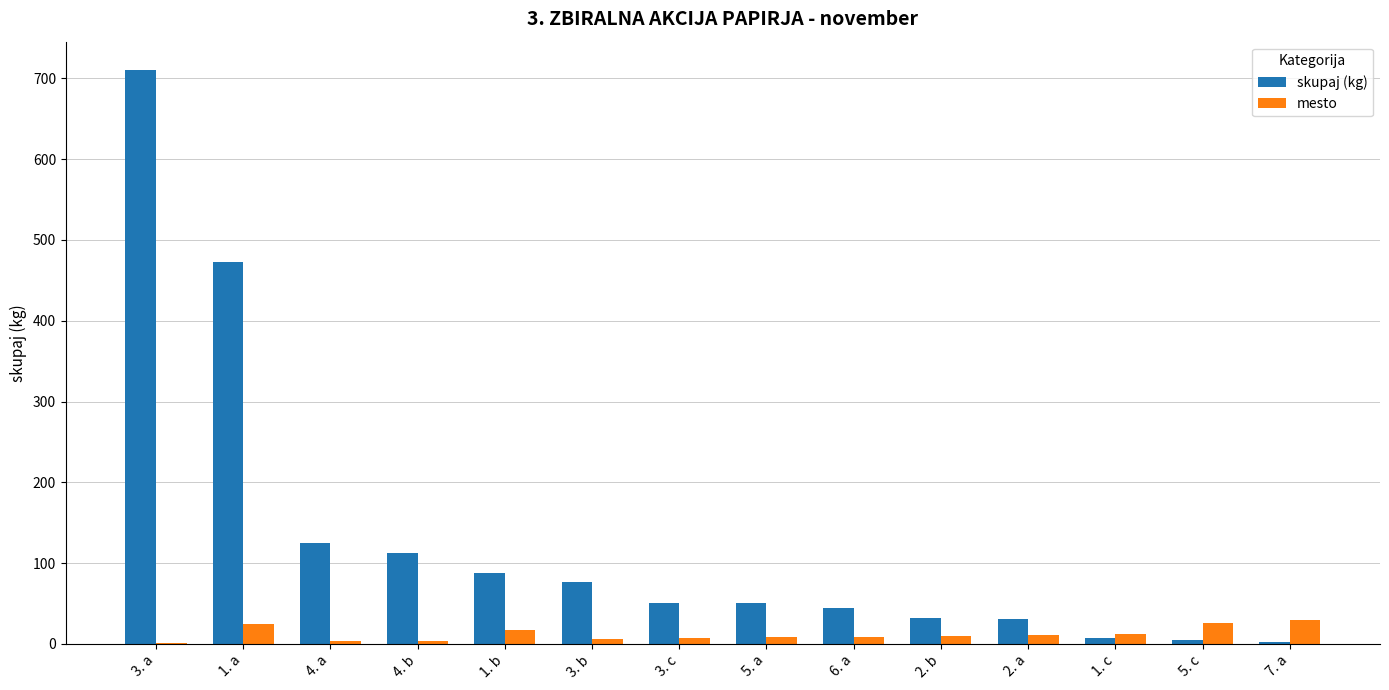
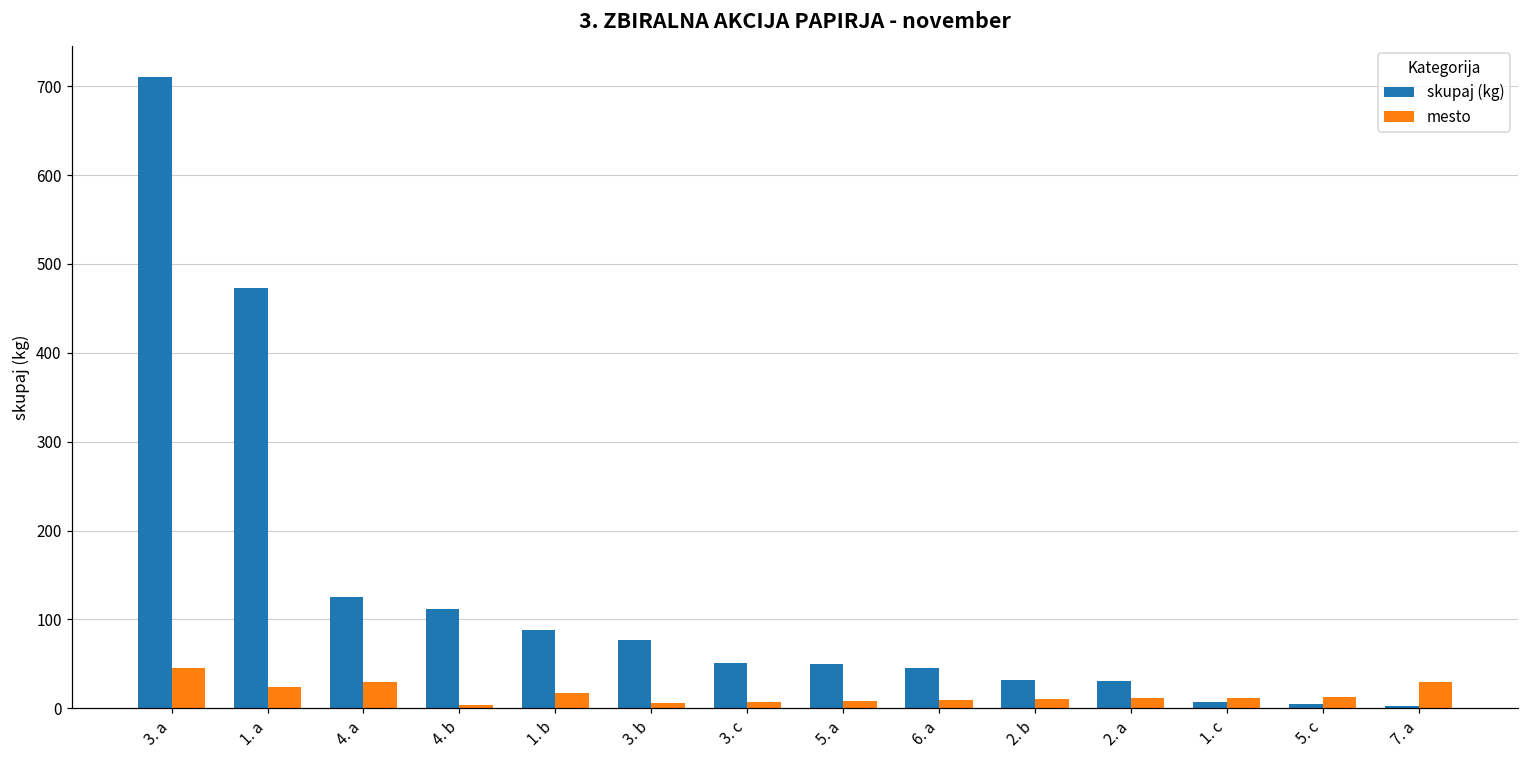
  {
    "skupaj (kg)": {
      "3. a": 710,
      "1. a": 470,
      "4. a": 130,
      "4. b": 110,
      "1. b": 90,
      "3. b": 80,
      "3. c": 50,
      "5. a": 50,
      "6. a": 50,
      "2. b": 30,
      "2. a": 30,
      "1. c": 10,
      "5. c": 10
    },
    "mesto": {
-     "3. a": 0,
+     "3. a": 50,
      "1. a": 20,
-     "4. a": 0,
+     "4. a": 30,
      "4. b": 0,
      "1. b": 20,
      "3. b": 10,
      "3. c": 10,
      "5. a": 10,
      "6. a": 10,
      "2. b": 10,
      "2. a": 10,
      "1. c": 10,
-     "5. c": 30,
+     "5. c": 10,
      "7. a": 30
    }
  }
